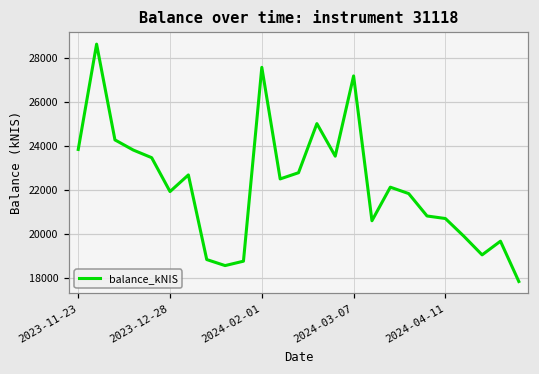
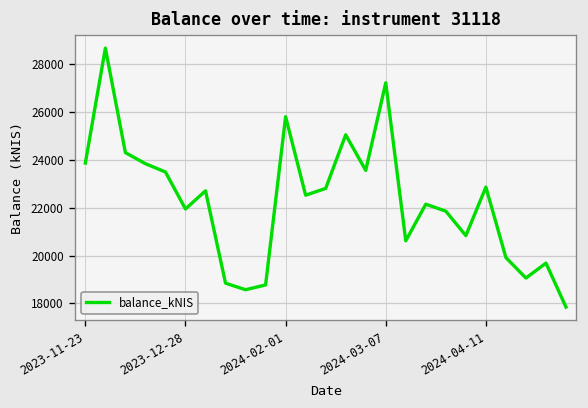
  {
    "2023-11-23": 23900,
    "2023-12-28": 21900,
-   "2024-02-01": 27600,
+   "2024-02-01": 25800,
    "2024-03-07": 27200,
-   "2024-04-11": 20700
+   "2024-04-11": 22900
  }
